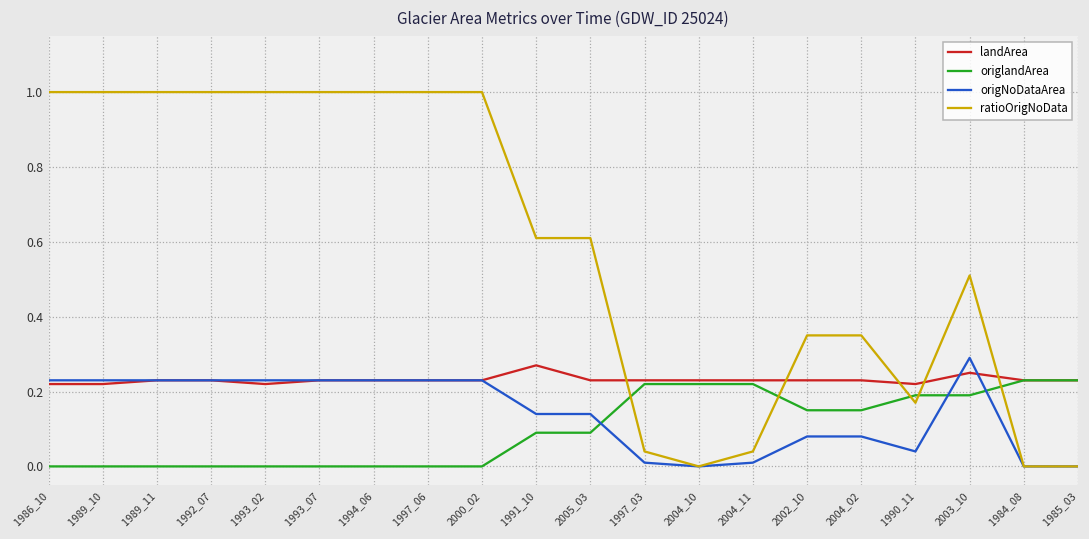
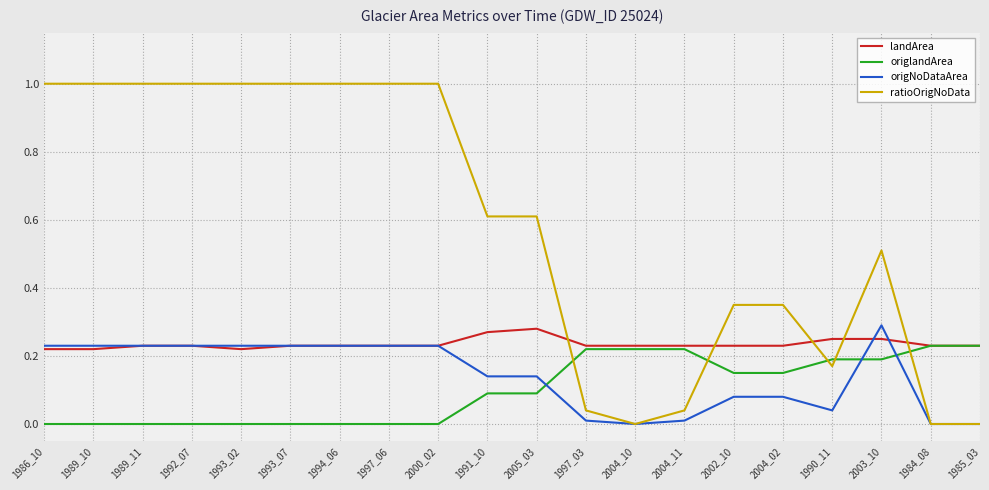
  {
    "landArea": {
      "1986_10": 0.22,
      "1989_10": 0.22,
      "1993_02": 0.22,
      "1991_10": 0.27,
-     "2005_03": 0.23,
+     "2005_03": 0.28,
      "1997_03": 0.23,
      "2004_10": 0.23,
      "2004_11": 0.23,
      "2002_10": 0.23,
      "2004_02": 0.23,
-     "1990_11": 0.22,
+     "1990_11": 0.25,
      "2003_10": 0.25
    },
    "origlandArea": {
      "1986_10": 0.00,
      "1989_10": 0.00,
      "1989_11": 0.00,
      "1992_07": 0.00,
      "1993_02": 0.00,
      "1993_07": 0.00,
      "1994_06": 0.00,
      "1997_06": 0.00,
      "2000_02": 0.00,
      "1991_10": 0.09,
      "2005_03": 0.09,
      "1997_03": 0.22,
      "2004_10": 0.22,
      "2004_11": 0.22,
      "2002_10": 0.15,
      "2004_02": 0.15,
      "1990_11": 0.19,
      "2003_10": 0.19
    },
    "origNoDataArea": {
      "1986_10": 0.23,
      "1989_10": 0.23,
      "1993_02": 0.23,
      "1991_10": 0.14,
      "2005_03": 0.14,
      "1997_03": 0.01,
      "2004_11": 0.01,
      "2002_10": 0.08,
      "2004_02": 0.08,
      "1990_11": 0.04,
      "2003_10": 0.29
    },
    "ratioOrigNoData": {
      "1986_10": 1.00,
      "1989_10": 1.00,
      "1989_11": 1.00,
      "1992_07": 1.00,
      "1993_02": 1.00,
      "1993_07": 1.00,
      "1994_06": 1.00,
      "1997_06": 1.00,
      "2000_02": 1.00,
      "1991_10": 0.61,
      "2005_03": 0.61,
      "1997_03": 0.04,
      "2004_11": 0.04,
      "2002_10": 0.35,
      "2004_02": 0.35,
      "1990_11": 0.17,
      "2003_10": 0.51
    }
  }
